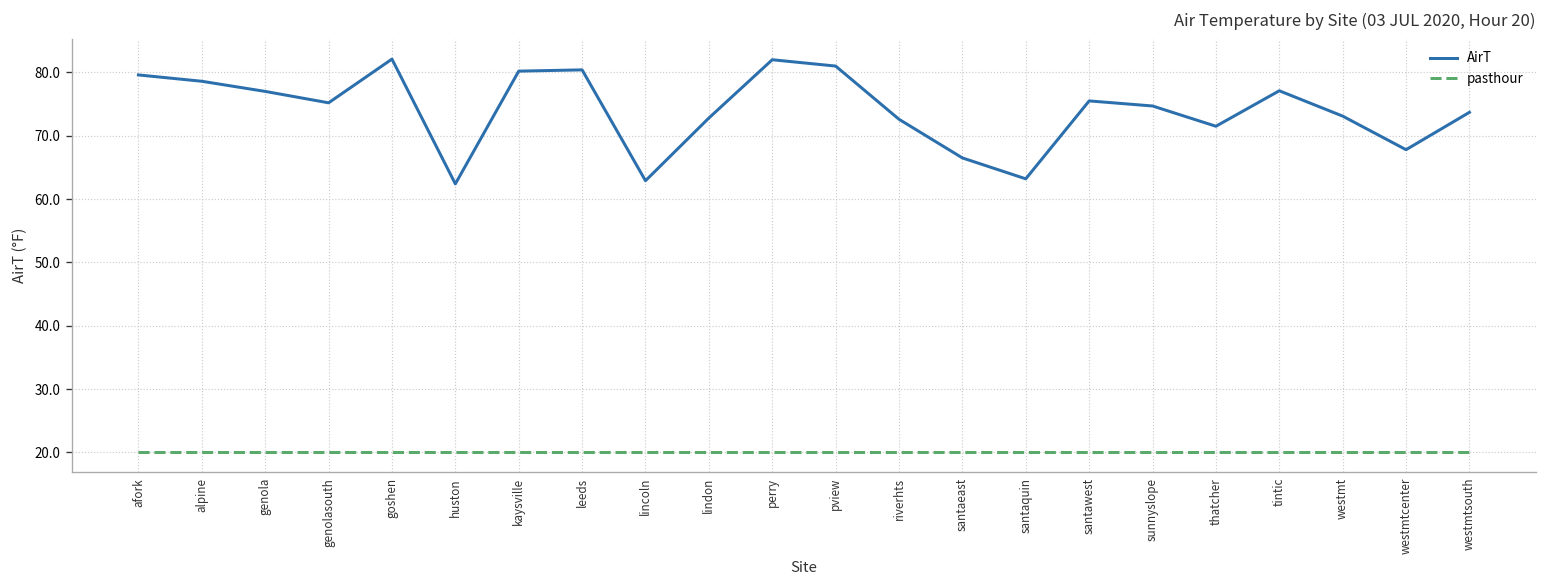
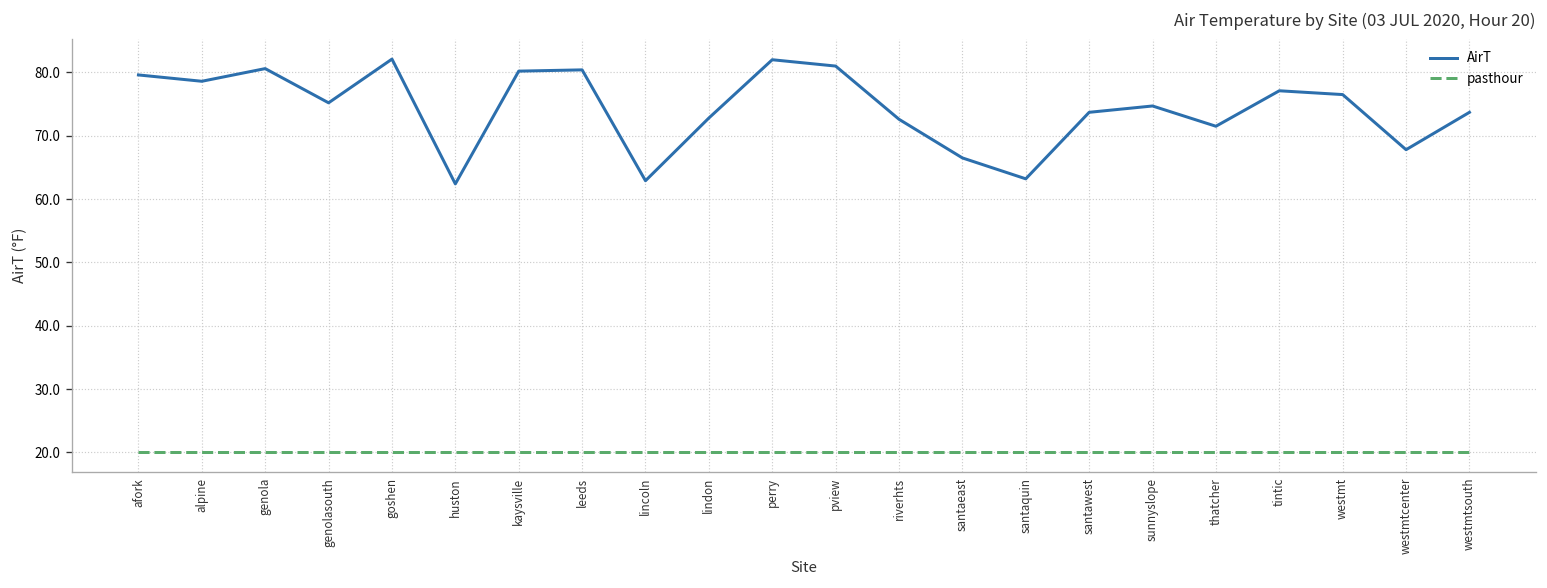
  {
    "AirT": {
      "afork": 80,
      "alpine": 79,
-     "genola": 77,
+     "genola": 81,
      "genolasouth": 75,
      "goshen": 82,
      "huston": 62,
      "kaysville": 80,
      "leeds": 80,
      "lincoln": 63,
      "lindon": 73,
      "perry": 82,
      "pview": 81,
      "riverhts": 73,
      "santaeast": 67,
      "santaquin": 63,
-     "santawest": 76,
+     "santawest": 74,
      "sunnyslope": 75,
      "thatcher": 72,
      "tintic": 77,
-     "westmt": 73,
+     "westmt": 77,
      "westmtcenter": 68,
      "westmtsouth": 74
    },
    "pasthour": {
      "afork": 20,
      "alpine": 20,
      "genola": 20,
      "genolasouth": 20,
      "goshen": 20,
      "huston": 20,
      "kaysville": 20,
      "leeds": 20,
      "lincoln": 20,
      "lindon": 20,
      "perry": 20,
      "pview": 20,
      "riverhts": 20,
      "santaeast": 20,
      "santaquin": 20,
      "santawest": 20,
      "sunnyslope": 20,
      "thatcher": 20,
      "tintic": 20,
      "westmt": 20,
      "westmtcenter": 20,
      "westmtsouth": 20
    }
  }
